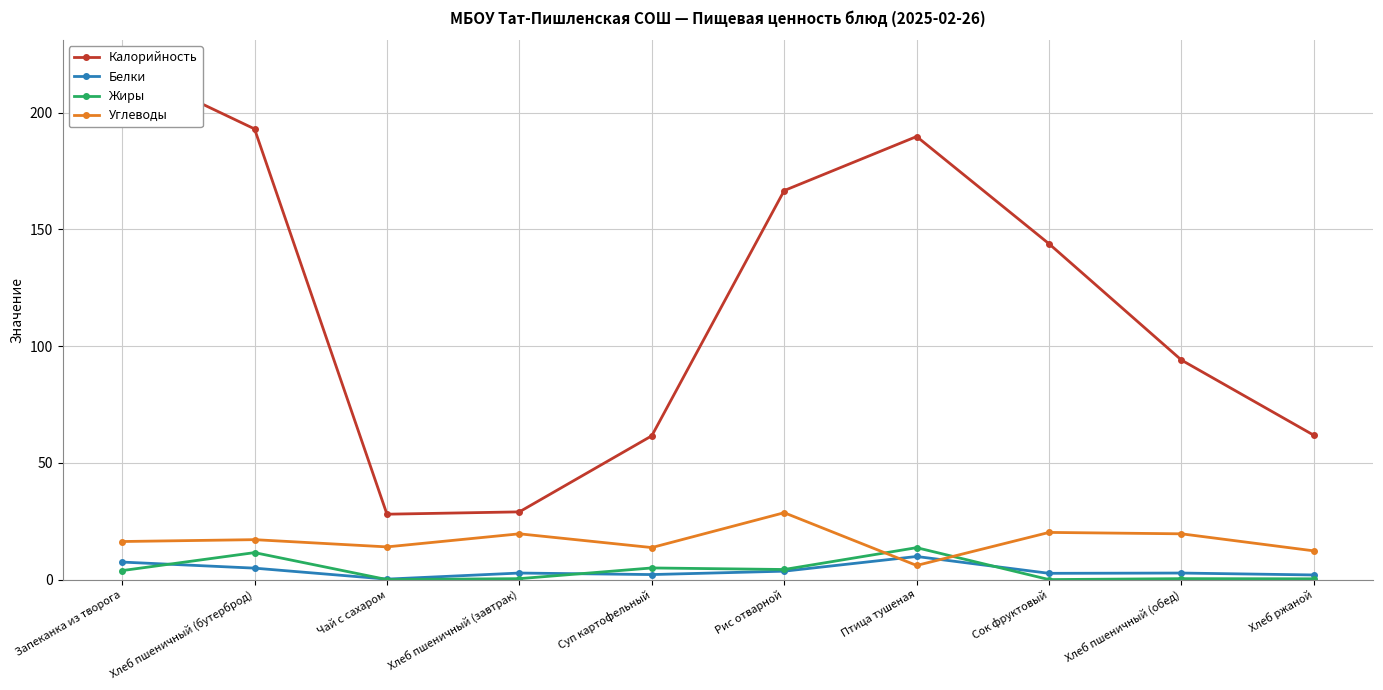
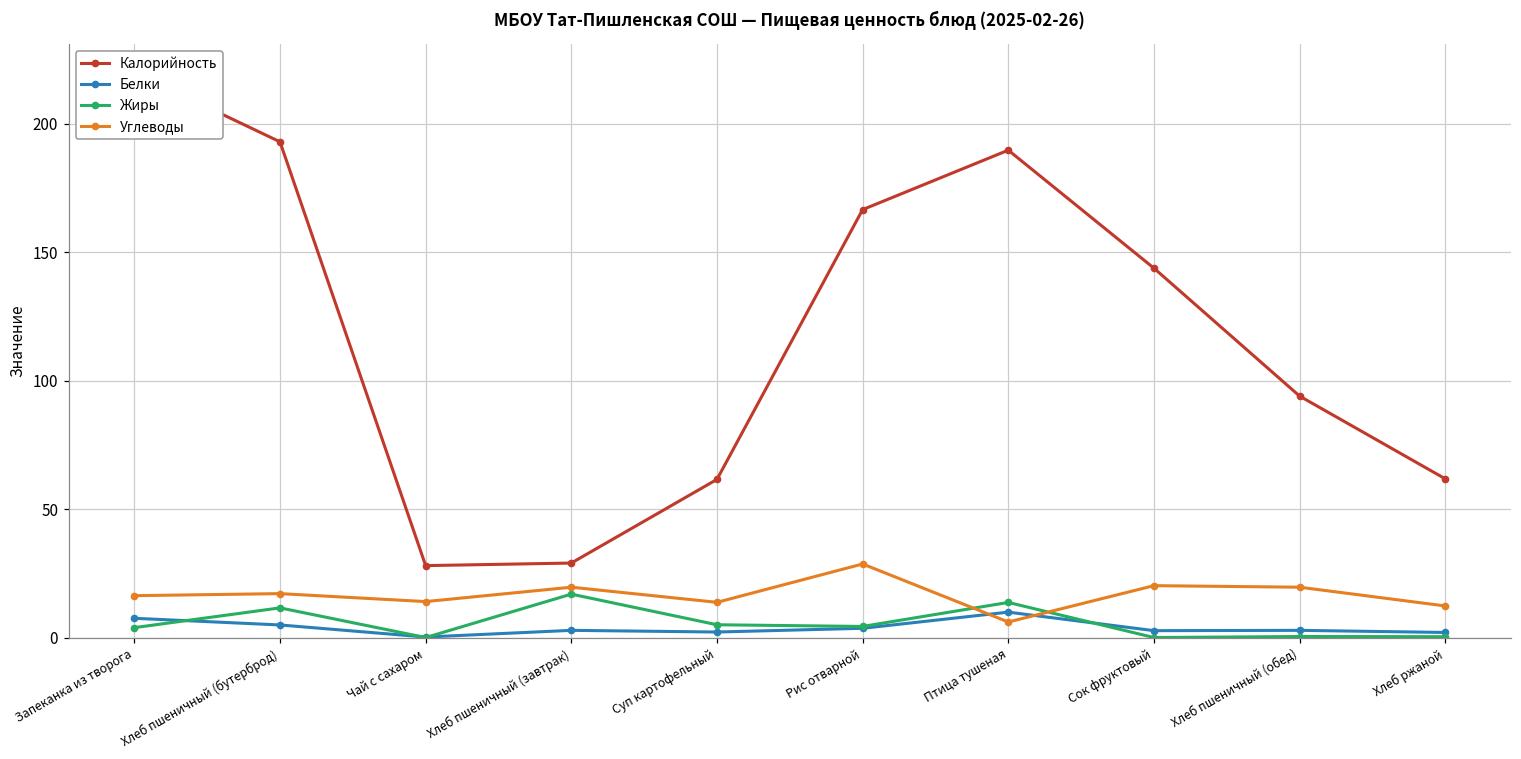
  {
    "Калорийность": {
      "Хлеб пшеничный (бутерброд)": 193,
      "Чай с сахаром": 28,
      "Хлеб пшеничный (завтрак)": 29,
      "Суп картофельный": 62,
      "Рис отварной": 167,
      "Птица тушеная": 190,
      "Сок фруктовый": 144,
      "Хлеб пшеничный (обед)": 94,
      "Хлеб ржаной": 62
    },
    "Белки": {
      "Запеканка из творога": 8,
      "Хлеб пшеничный (бутерброд)": 5,
      "Хлеб пшеничный (завтрак)": 3,
      "Суп картофельный": 2,
      "Птица тушеная": 10,
      "Сок фруктовый": 3,
      "Хлеб пшеничный (обед)": 3,
      "Хлеб ржаной": 2
    },
    "Жиры": {
      "Запеканка из творога": 4,
      "Хлеб пшеничный (бутерброд)": 12,
-     "Хлеб пшеничный (завтрак)": 0,
+     "Хлеб пшеничный (завтрак)": 17,
      "Суп картофельный": 5,
      "Птица тушеная": 14,
      "Сок фруктовый": 0,
      "Хлеб пшеничный (обед)": 0,
      "Хлеб ржаной": 0
    },
    "Углеводы": {
      "Запеканка из творога": 16,
      "Хлеб пшеничный (бутерброд)": 17,
      "Чай с сахаром": 14,
      "Хлеб пшеничный (завтрак)": 20,
      "Суп картофельный": 14,
      "Рис отварной": 29,
      "Птица тушеная": 6,
      "Сок фруктовый": 20,
      "Хлеб пшеничный (обед)": 20,
      "Хлеб ржаной": 12
    }
  }
